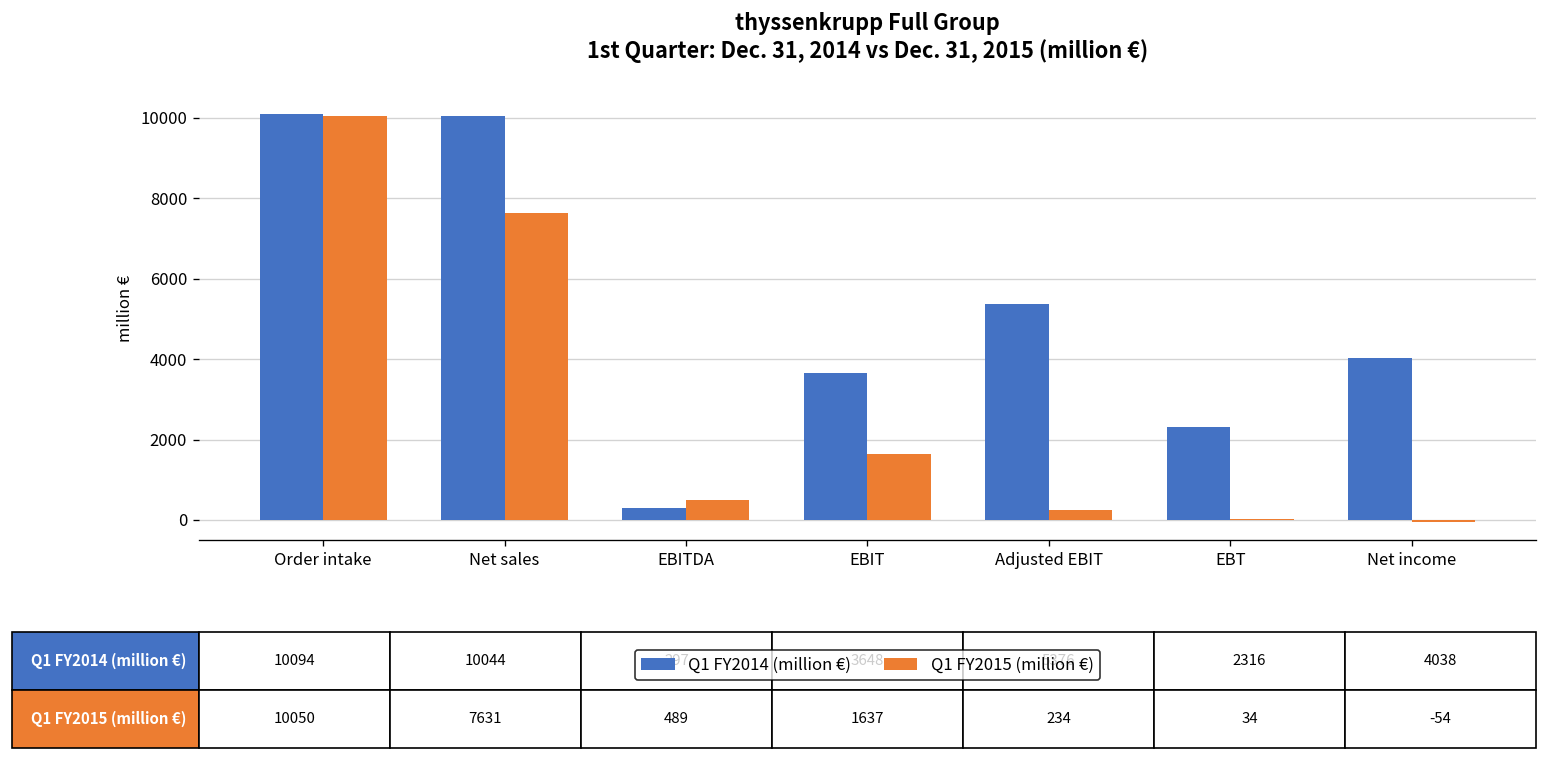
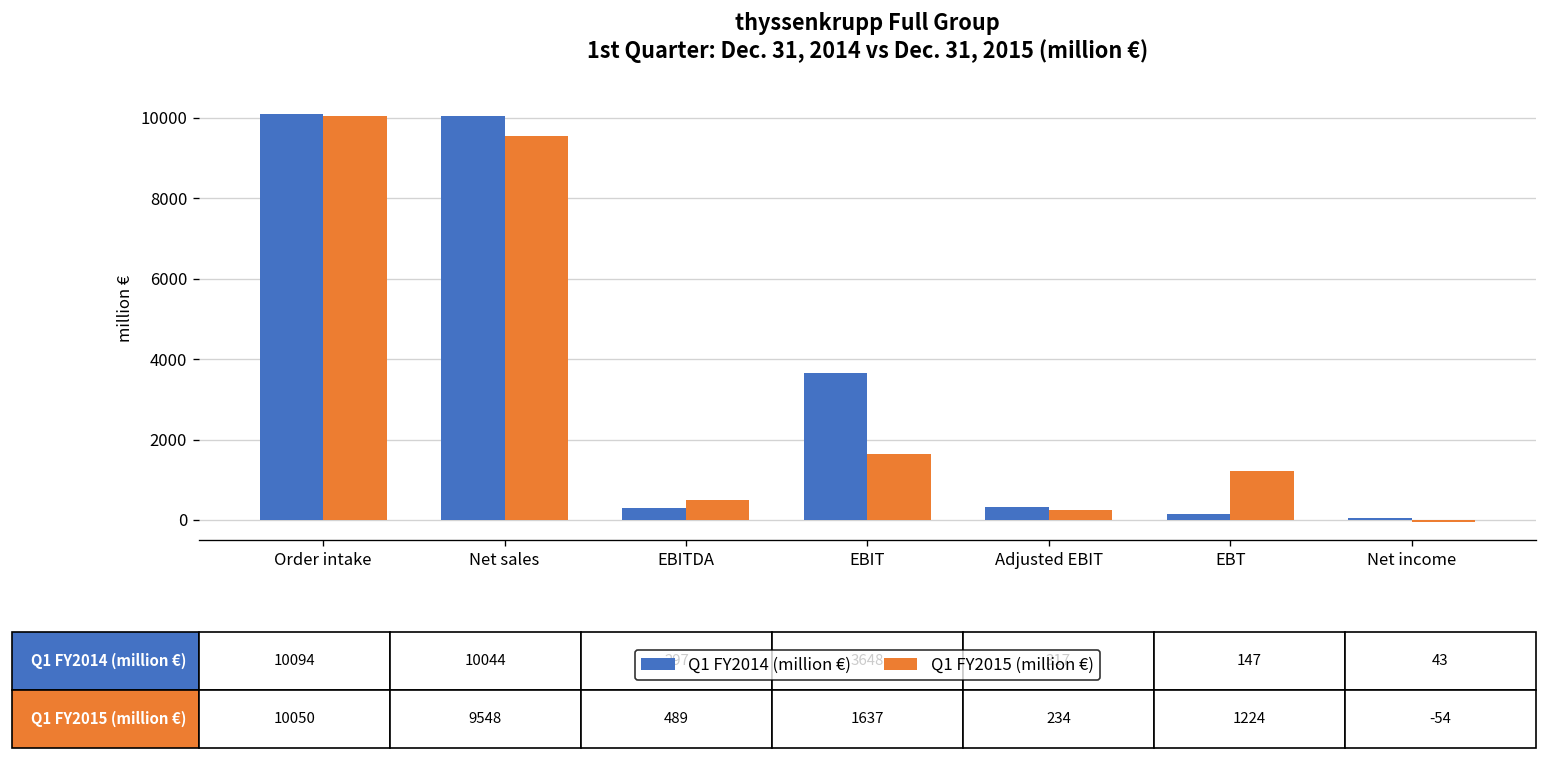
  {
    "Q1 FY2014 (million €)": {
-     "Adjusted EBIT": 5400,
-     "EBT": 2316,
-     "Net income": 4038
+     "Adjusted EBIT": 300,
+     "EBT": 147,
+     "Net income": 43
    },
    "Q1 FY2015 (million €)": {
-     "Net sales": 7631,
-     "EBT": 34
+     "Net sales": 9548,
+     "EBT": 1224
    }
  }
